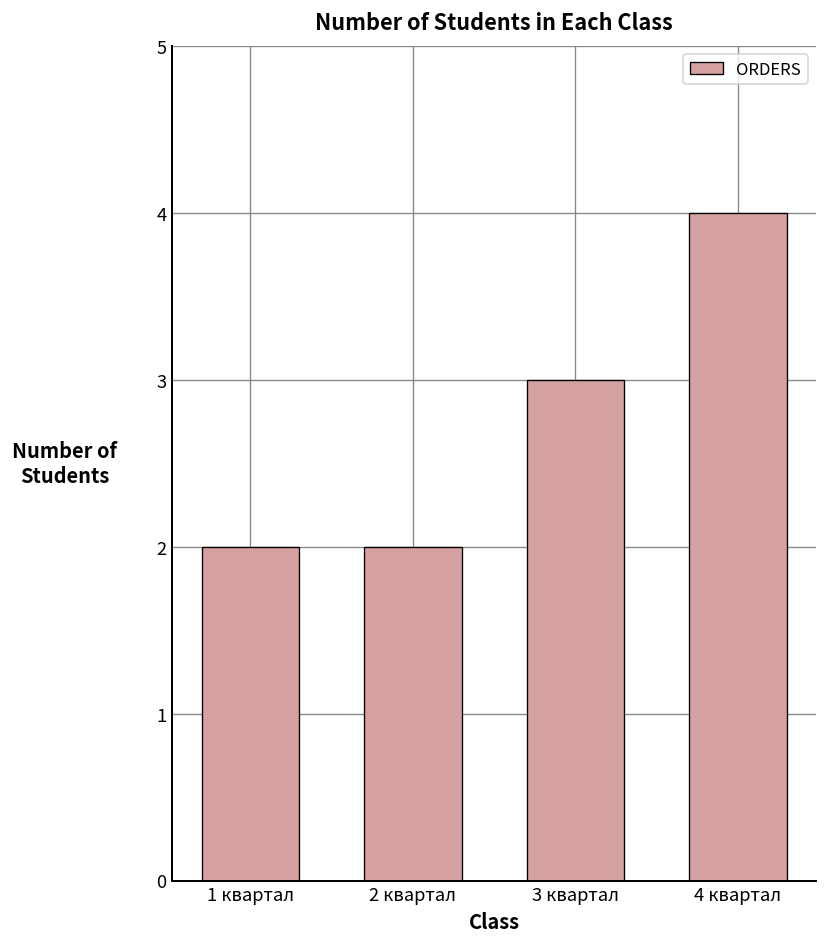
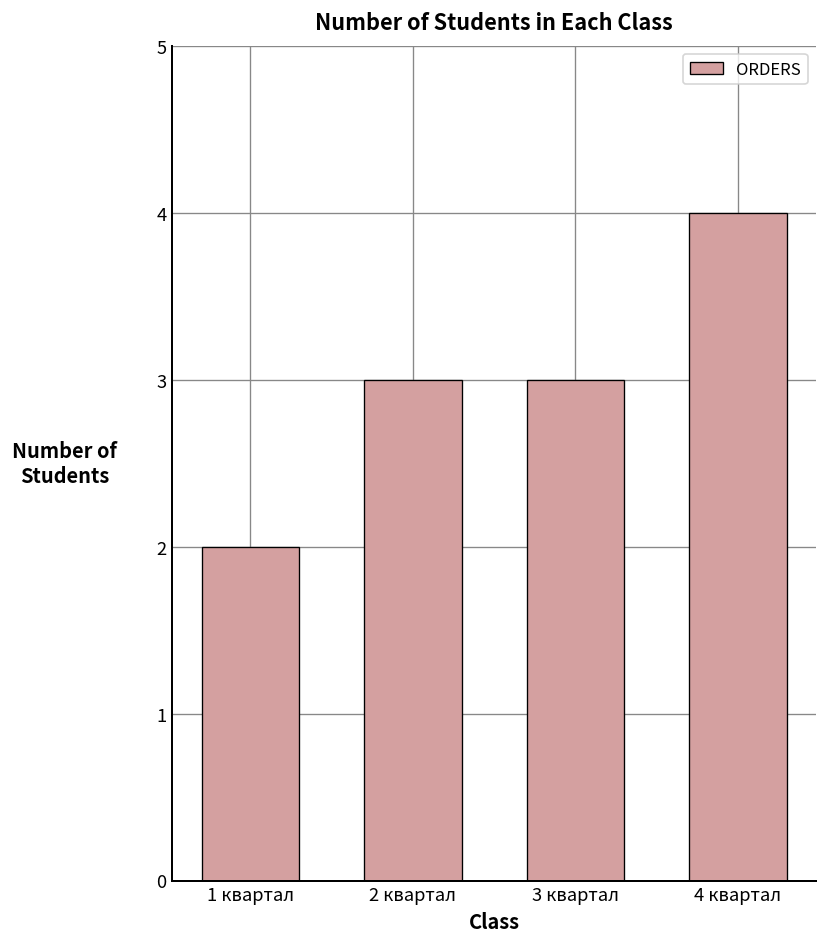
  {
    "1 квартал": 2,
-   "2 квартал": 2,
+   "2 квартал": 3,
    "3 квартал": 3,
    "4 квартал": 4
  }
